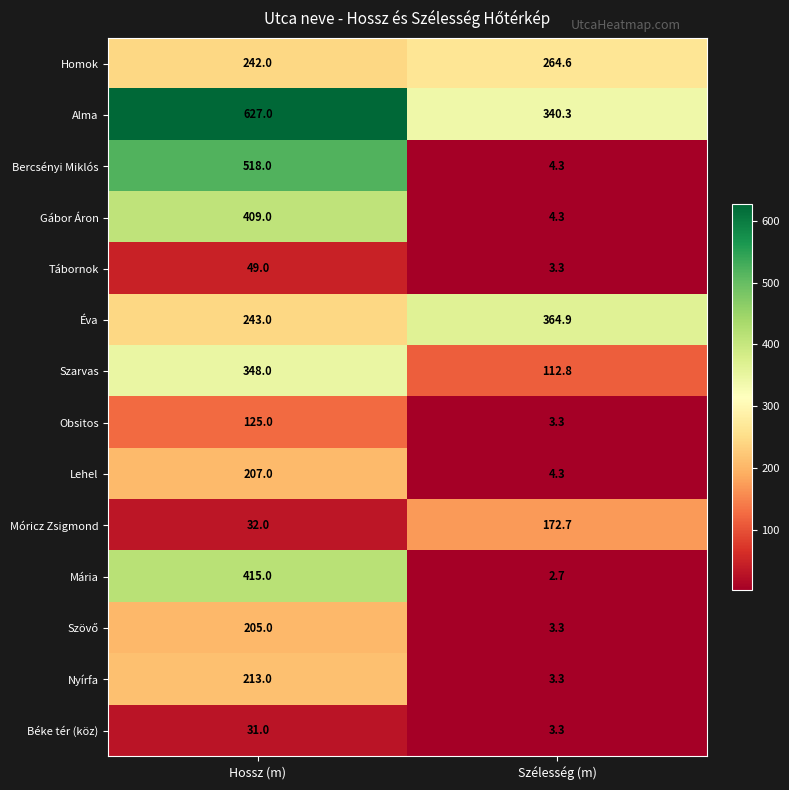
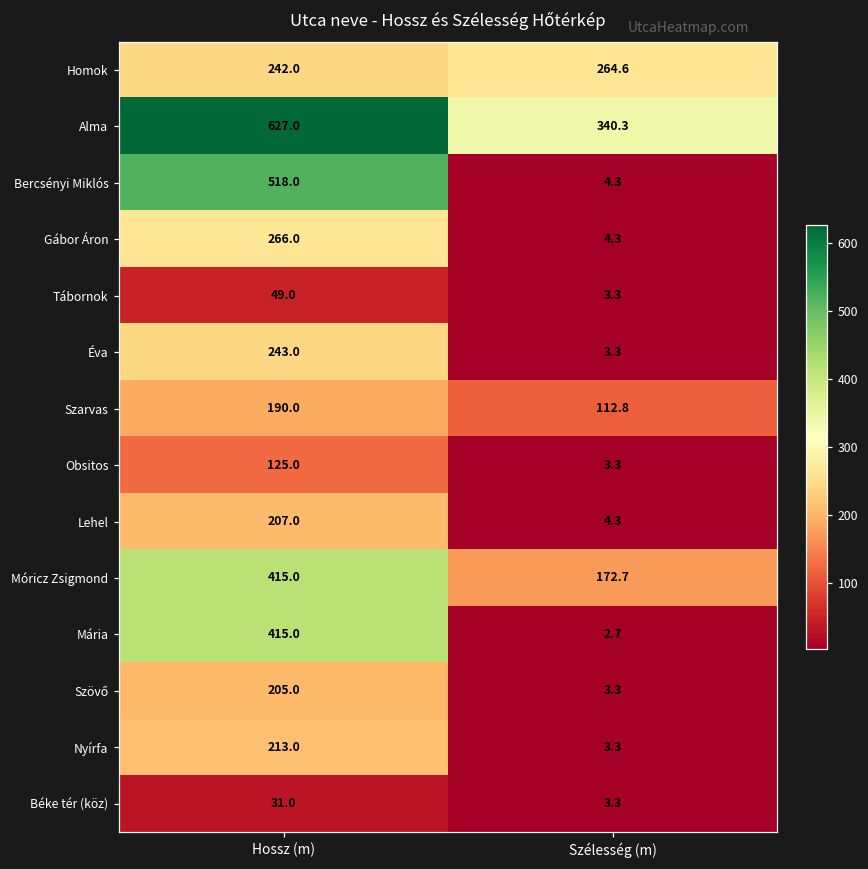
  {
    "Homok": {
      "Hossz (m)": 242.0,
      "Szélesség (m)": 264.6
    },
    "Alma": {
      "Hossz (m)": 627.0,
      "Szélesség (m)": 340.3
    },
    "Bercsényi Miklós": {
      "Hossz (m)": 518.0,
      "Szélesség (m)": 4.3
    },
    "Gábor Áron": {
-     "Hossz (m)": 409.0,
+     "Hossz (m)": 266.0,
      "Szélesség (m)": 4.3
    },
    "Tábornok": {
      "Hossz (m)": 49.0,
      "Szélesség (m)": 3.3
    },
    "Éva": {
      "Hossz (m)": 243.0,
-     "Szélesség (m)": 364.9
+     "Szélesség (m)": 3.3
    },
    "Szarvas": {
-     "Hossz (m)": 348.0,
+     "Hossz (m)": 190.0,
      "Szélesség (m)": 112.8
    },
    "Obsitos": {
      "Hossz (m)": 125.0,
      "Szélesség (m)": 3.3
    },
    "Lehel": {
      "Hossz (m)": 207.0,
      "Szélesség (m)": 4.3
    },
    "Móricz Zsigmond": {
-     "Hossz (m)": 32.0,
+     "Hossz (m)": 415.0,
      "Szélesség (m)": 172.7
    },
    "Mária": {
      "Hossz (m)": 415.0,
      "Szélesség (m)": 2.7
    },
    "Szövő": {
      "Hossz (m)": 205.0,
      "Szélesség (m)": 3.3
    },
    "Nyírfa": {
      "Hossz (m)": 213.0,
      "Szélesség (m)": 3.3
    },
    "Béke tér (köz)": {
      "Hossz (m)": 31.0,
      "Szélesség (m)": 3.3
    }
  }
